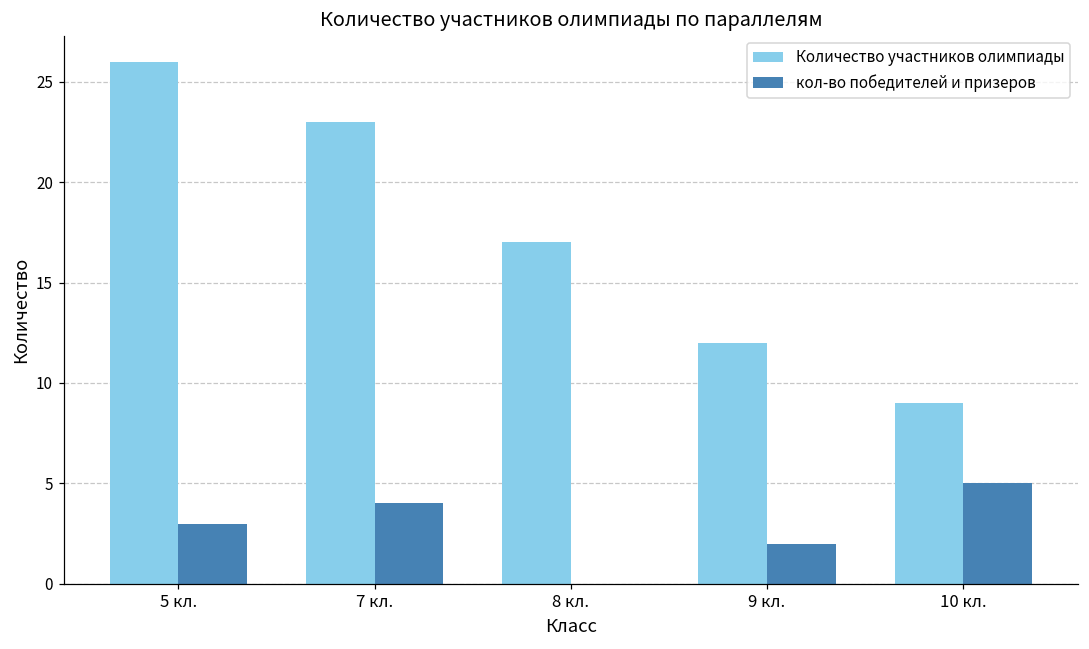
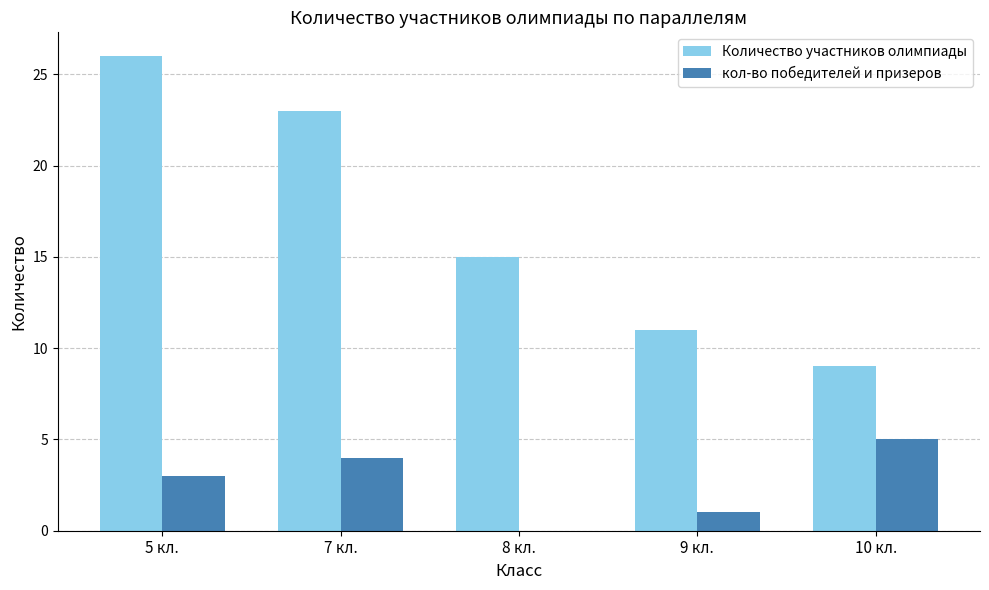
  {
    "Количество участников олимпиады": {
      "5 кл.": 26,
      "7 кл.": 23,
-     "8 кл.": 17,
-     "9 кл.": 12,
+     "8 кл.": 15,
+     "9 кл.": 11,
      "10 кл.": 9
    },
    "кол-во победителей и призеров": {
      "5 кл.": 3,
      "7 кл.": 4,
      "8 кл.": 0,
-     "9 кл.": 2,
+     "9 кл.": 1,
      "10 кл.": 5
    }
  }
